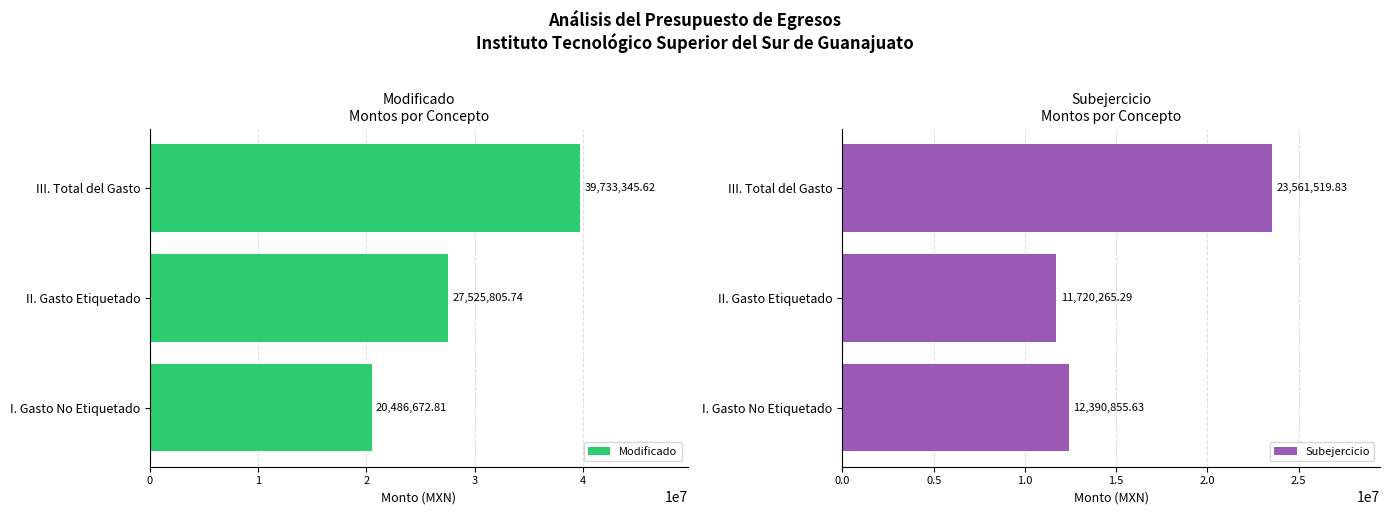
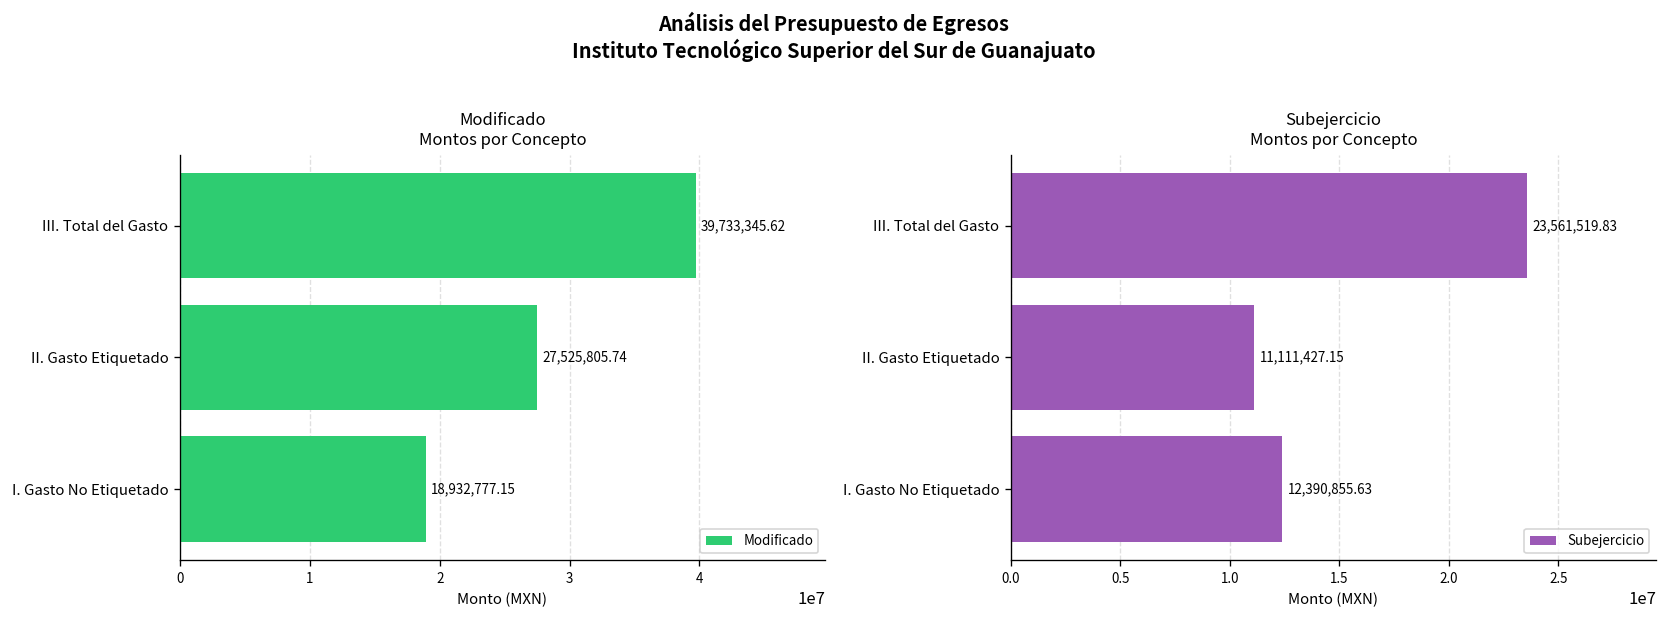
  {
    "Modificado Montos por Concepto": {
      "III. Total del Gasto": "39,733,345.62",
      "II. Gasto Etiquetado": "27,525,805.74",
-     "I. Gasto No Etiquetado": "20,486,672.81"
+     "I. Gasto No Etiquetado": "18,932,777.15"
    },
    "Subejercicio Montos por Concepto": {
      "III. Total del Gasto": "23,561,519.83",
-     "II. Gasto Etiquetado": "11,720,265.29",
+     "II. Gasto Etiquetado": "11,111,427.15",
      "I. Gasto No Etiquetado": "12,390,855.63"
    }
  }
